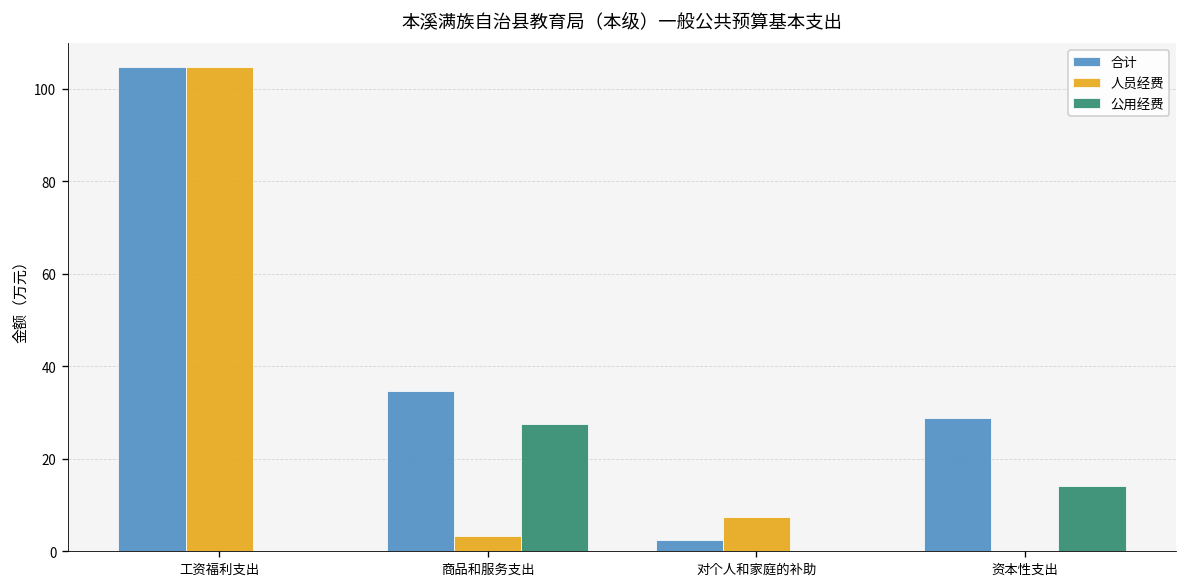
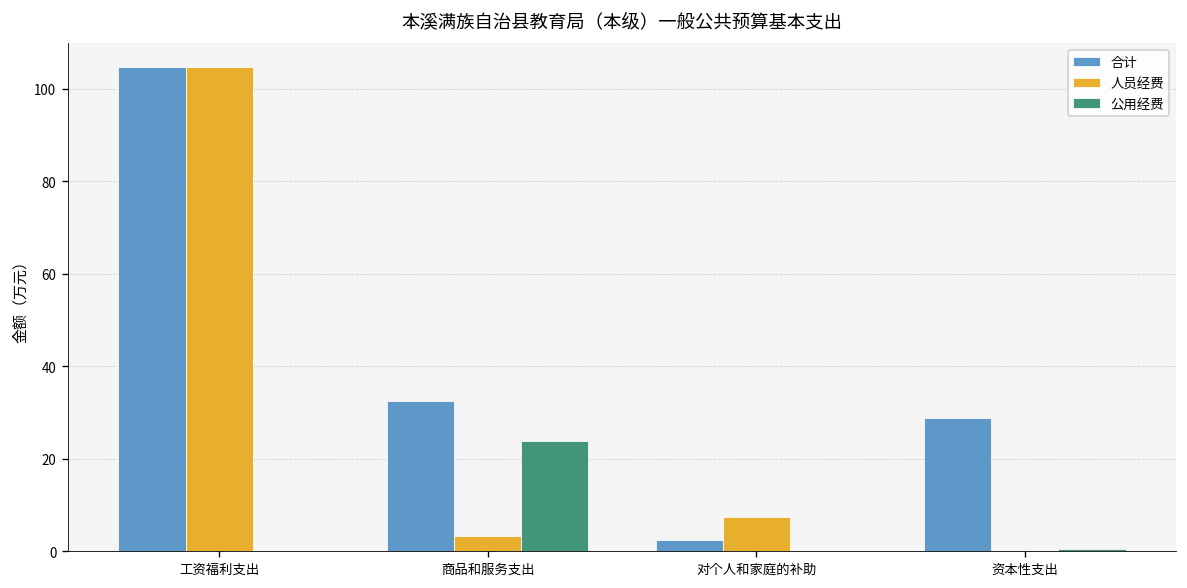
  {
    "合计": {
      "工资福利支出": 105,
-     "商品和服务支出": 35,
+     "商品和服务支出": 32,
      "对个人和家庭的补助": 2,
      "资本性支出": 29
    },
    "人员经费": {
      "工资福利支出": 105,
      "商品和服务支出": 3,
      "对个人和家庭的补助": 7,
      "资本性支出": 0
    },
    "公用经费": {
      "工资福利支出": 0,
-     "商品和服务支出": 28,
+     "商品和服务支出": 24,
      "对个人和家庭的补助": 0,
-     "资本性支出": 14
+     "资本性支出": 0
    }
  }
